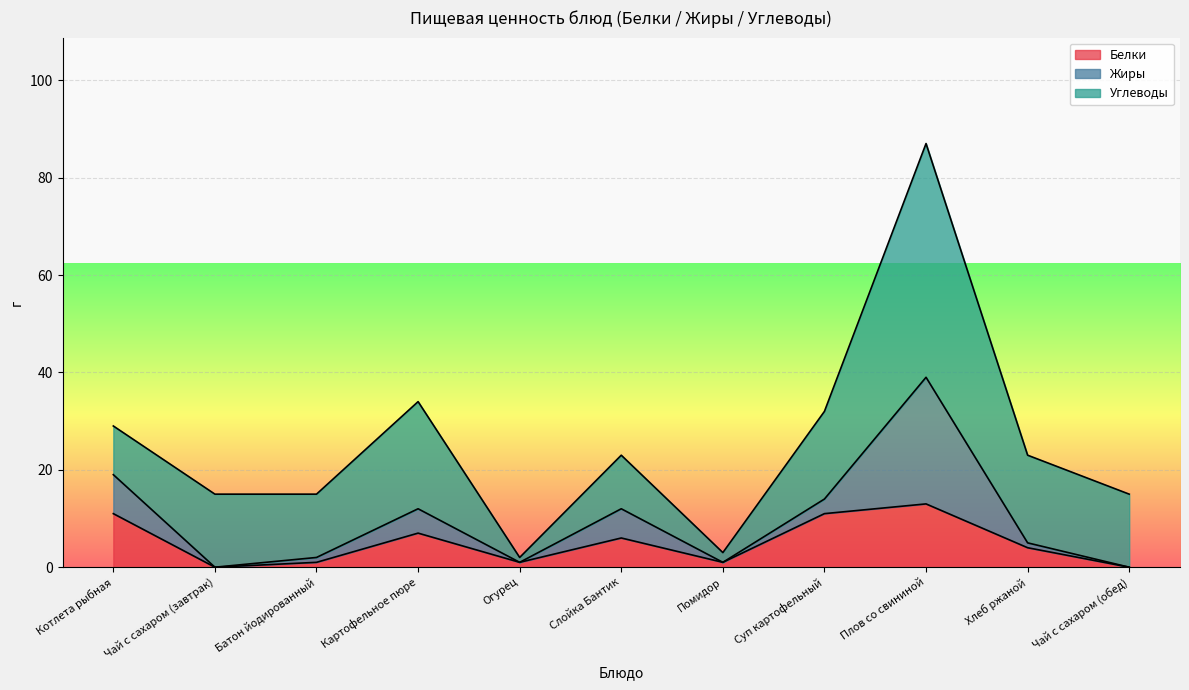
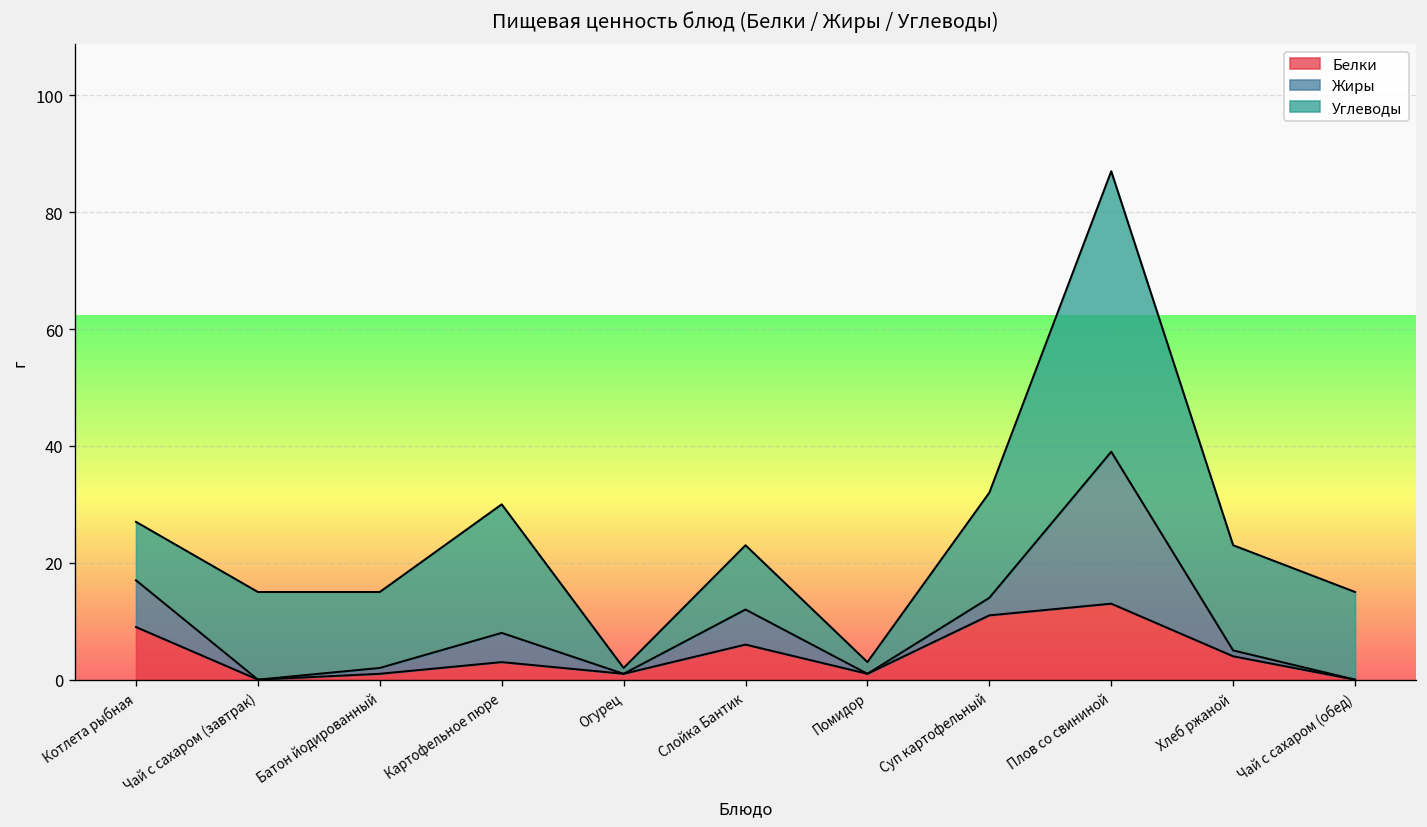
  {
    "Белки": {
-     "Котлета рыбная": 11,
+     "Котлета рыбная": 9,
      "Батон йодированный": 1,
-     "Картофельное пюре": 7,
+     "Картофельное пюре": 3,
      "Слойка Бантик": 6,
      "Суп картофельный": 11,
      "Плов со свининой": 13,
      "Хлеб ржаной": 4
    }
  }
